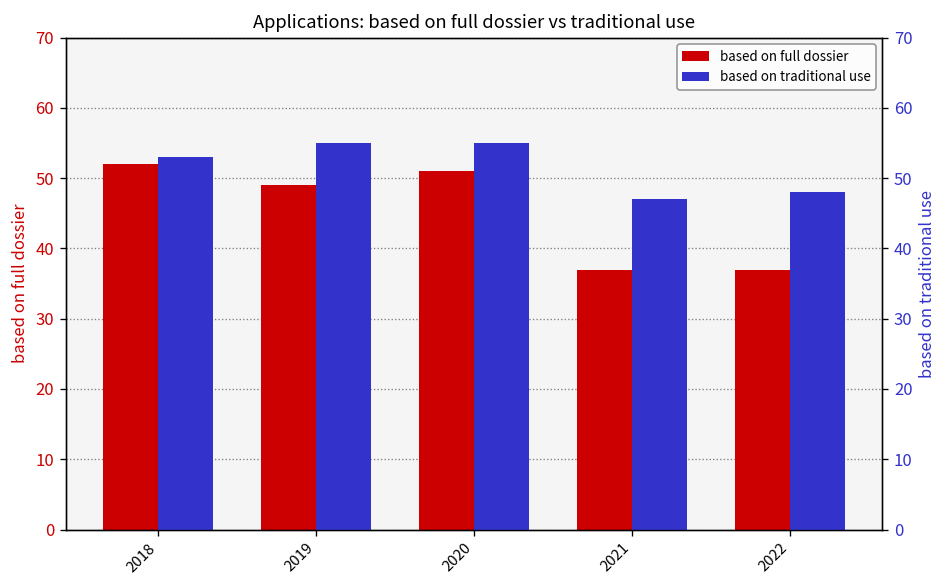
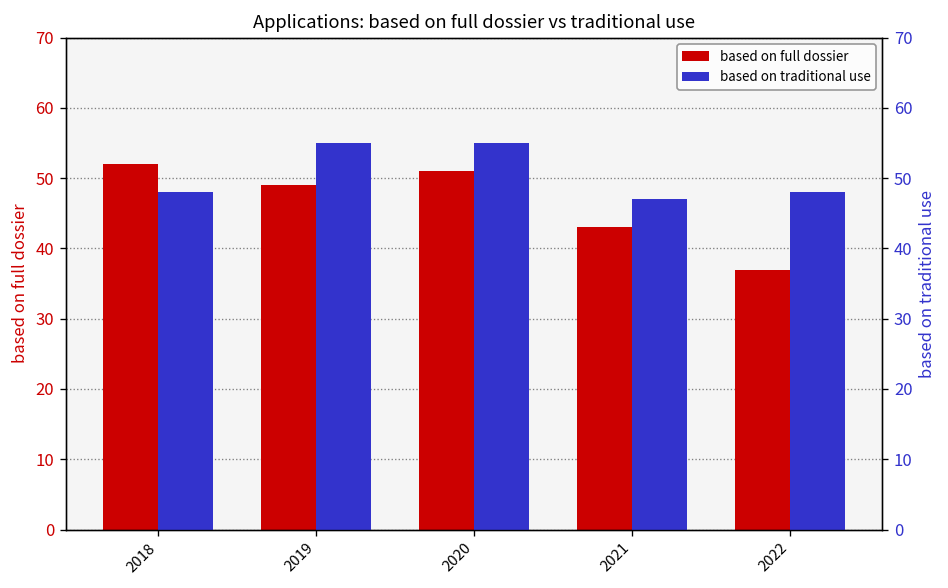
  {
    "based on full dossier": {
      "2018": 52,
      "2019": 49,
      "2020": 51,
-     "2021": 37,
+     "2021": 43,
      "2022": 37
    },
    "based on traditional use": {
-     "2018": 53,
+     "2018": 48,
      "2019": 55,
      "2020": 55,
      "2021": 47,
      "2022": 48
    }
  }
